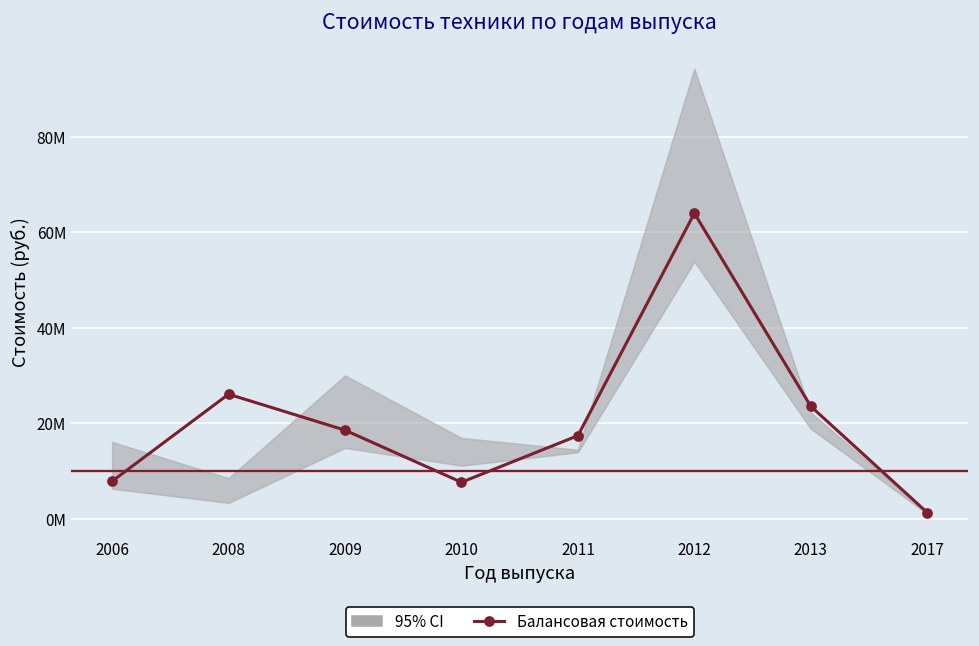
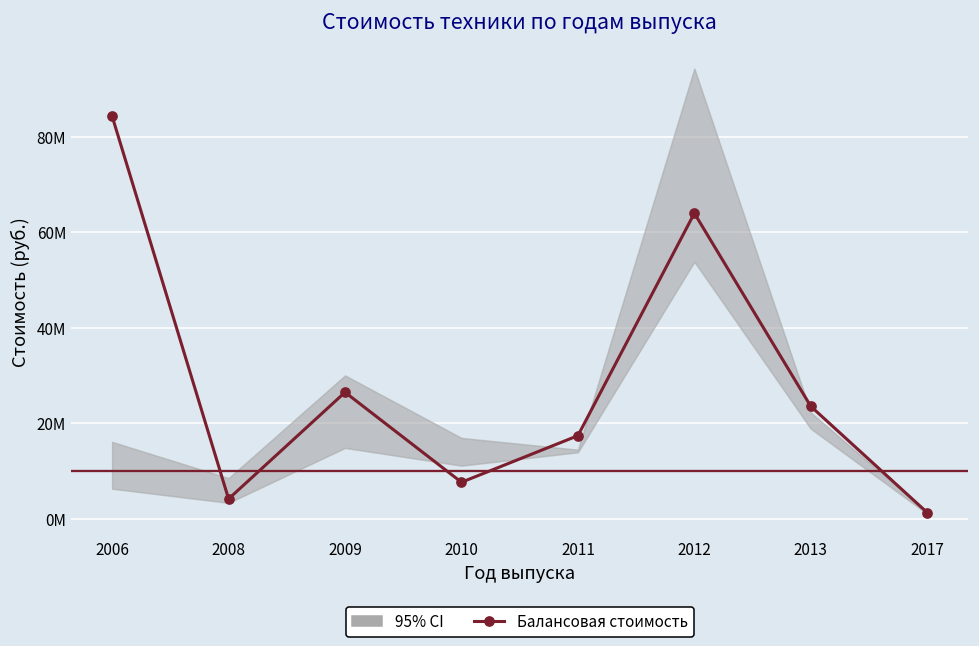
  {
    "Балансовая стоимость": {
-     "2006": 8000000,
-     "2008": 26000000,
-     "2009": 19000000,
+     "2006": 84000000,
+     "2008": 4000000,
+     "2009": 26000000,
      "2010": 8000000,
      "2011": 17000000,
      "2012": 64000000,
      "2013": 24000000
    }
  }
